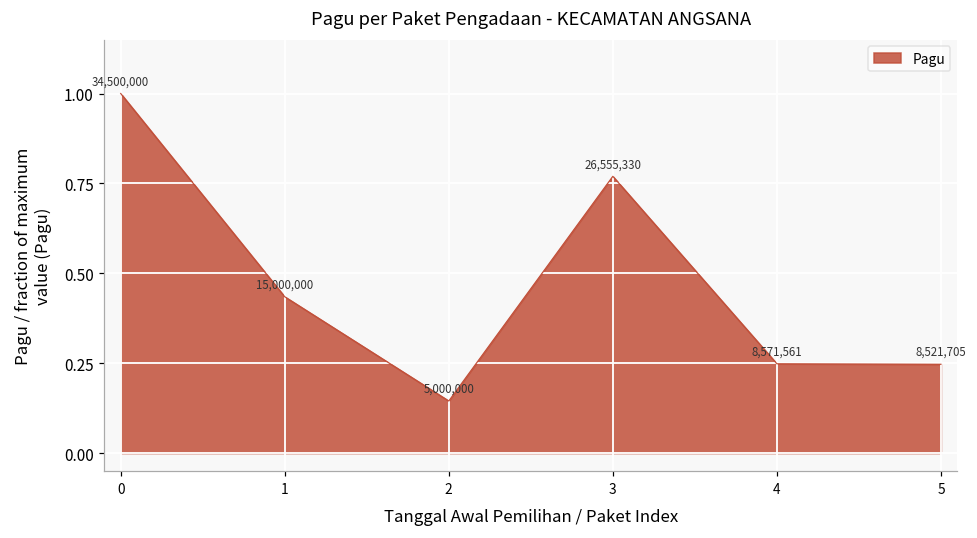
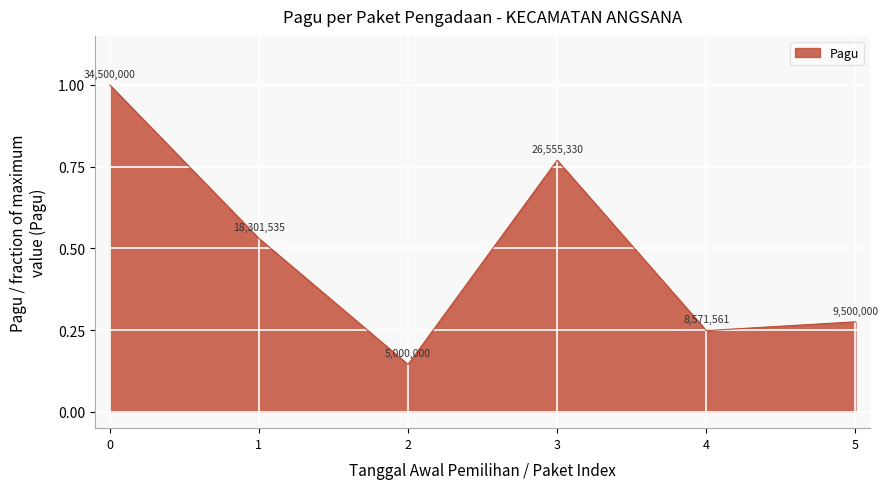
  {
-   "1": "15,000,000",
-   "5": "8,521,705"
+   "1": "18,301,535",
+   "5": "9,500,000"
  }
